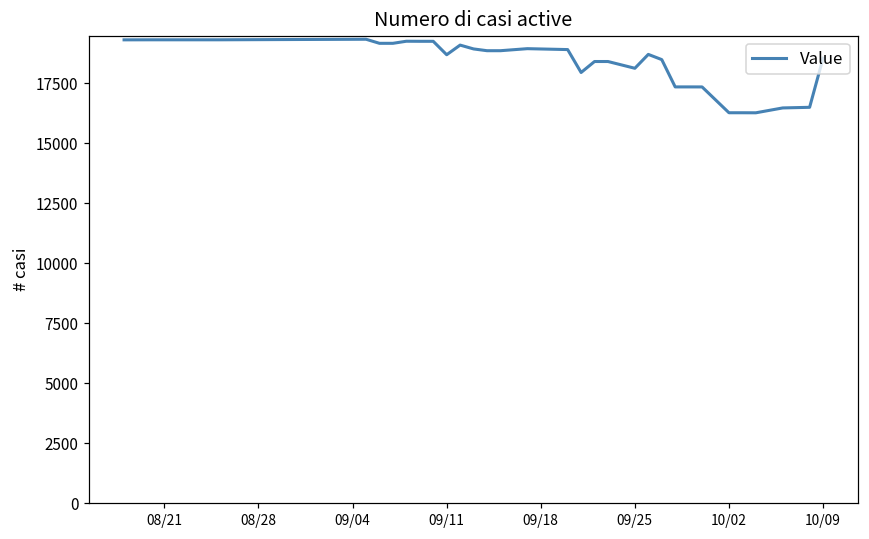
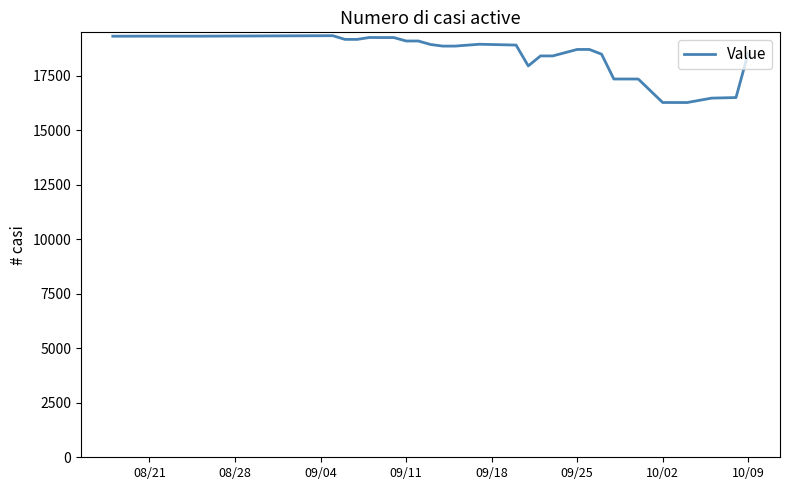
  {
    "08/21": 19300,
-   "09/11": 18700,
-   "09/25": 18100,
+   "09/11": 19100,
+   "09/25": 18700,
    "10/02": 16300
  }
